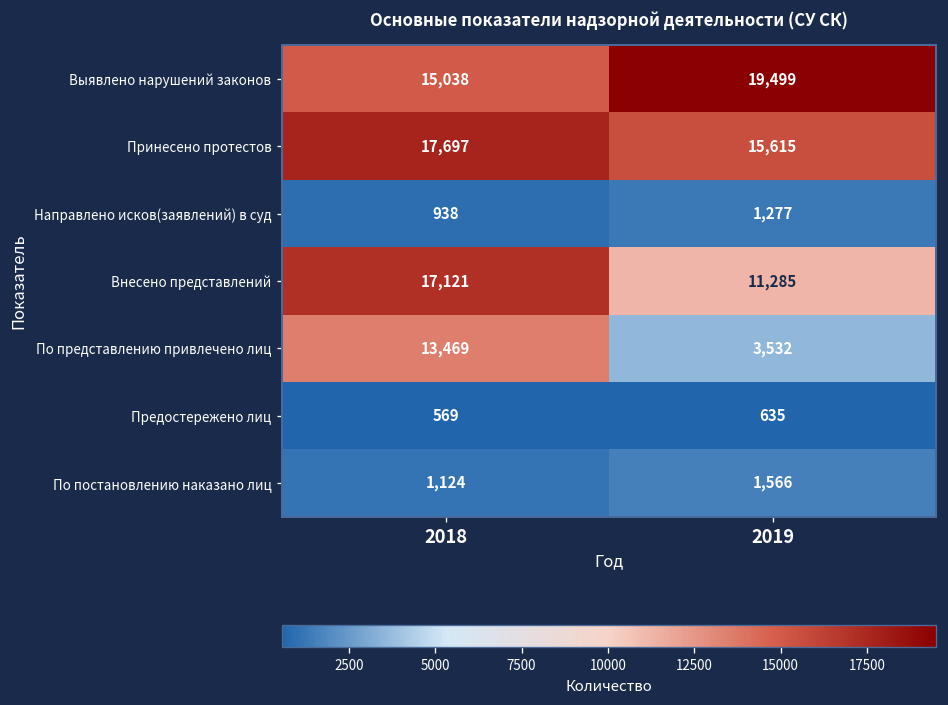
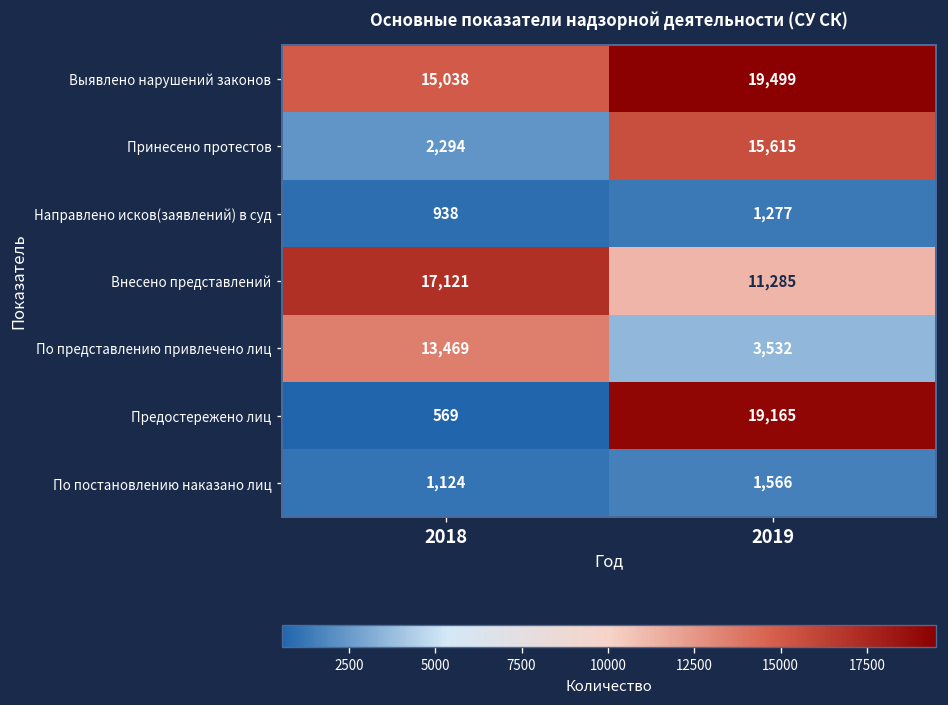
  {
    "Выявлено нарушений законов": {
      "2018": "15,038",
      "2019": "19,499"
    },
    "Принесено протестов": {
-     "2018": "17,697",
+     "2018": "2,294",
      "2019": "15,615"
    },
    "Направлено исков(заявлений) в суд": {
      "2018": "938",
      "2019": "1,277"
    },
    "Внесено представлений": {
      "2018": "17,121",
      "2019": "11,285"
    },
    "По представлению привлечено лиц": {
      "2018": "13,469",
      "2019": "3,532"
    },
    "Предостережено лиц": {
      "2018": "569",
-     "2019": "635"
+     "2019": "19,165"
    },
    "По постановлению наказано лиц": {
      "2018": "1,124",
      "2019": "1,566"
    }
  }
